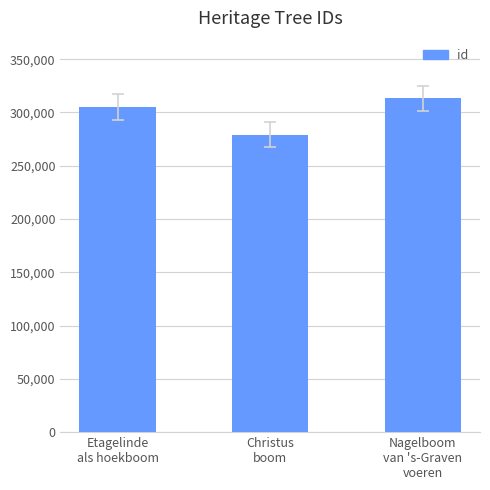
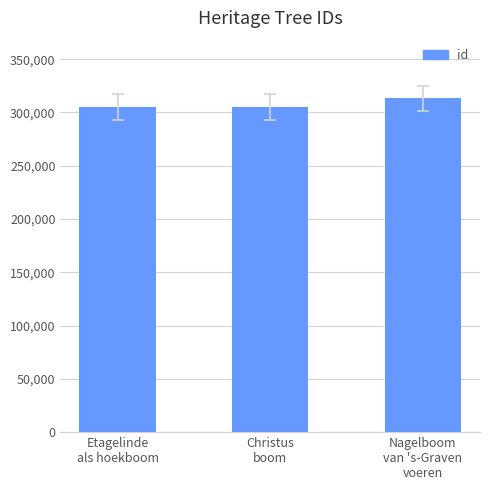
  {
    "id": {
      "Etagelinde als hoekboom": "305,000",
-     "Christus boom": "279,000",
+     "Christus boom": "305,000",
      "Nagelboom van 's-Graven voeren": "313,000"
    }
  }
